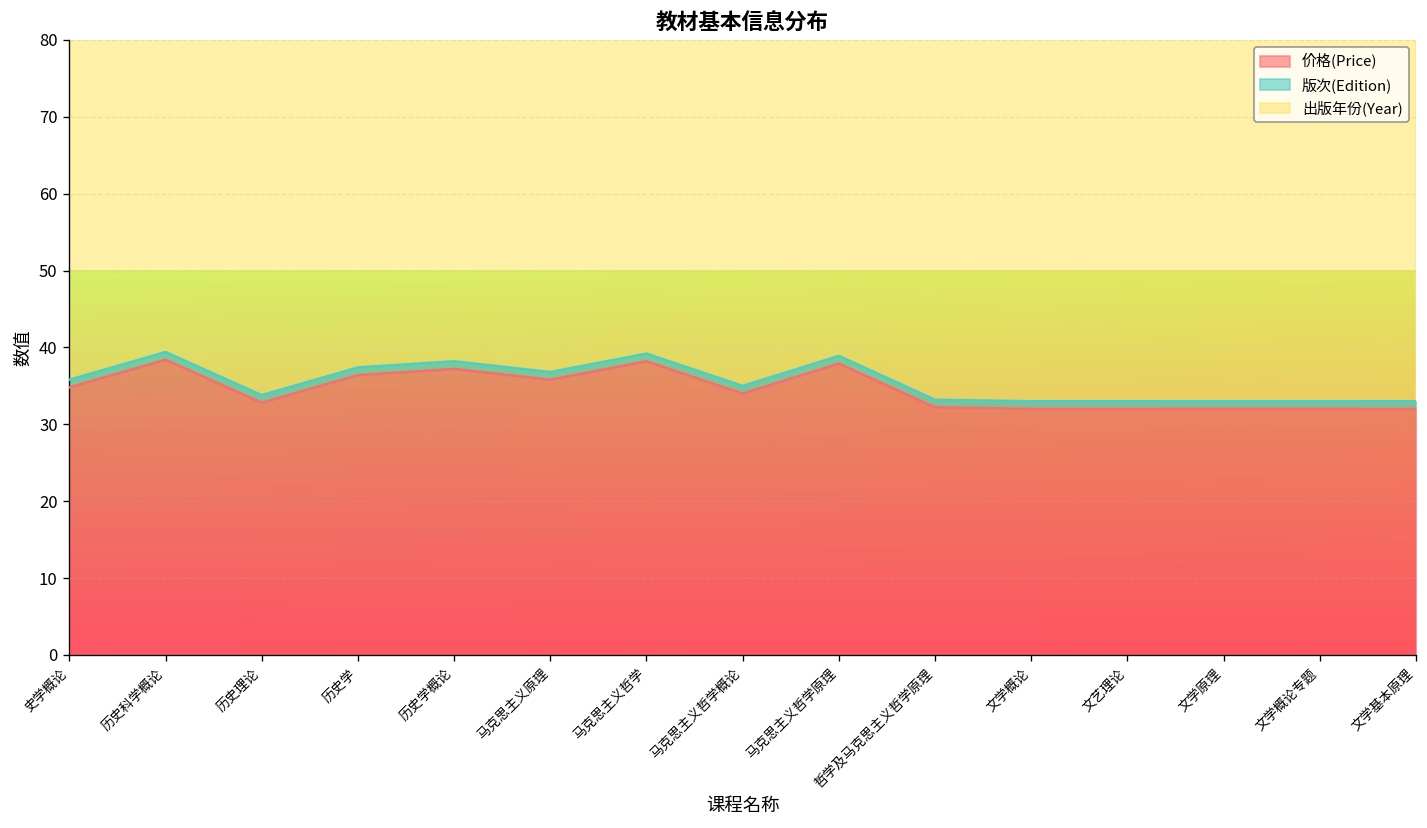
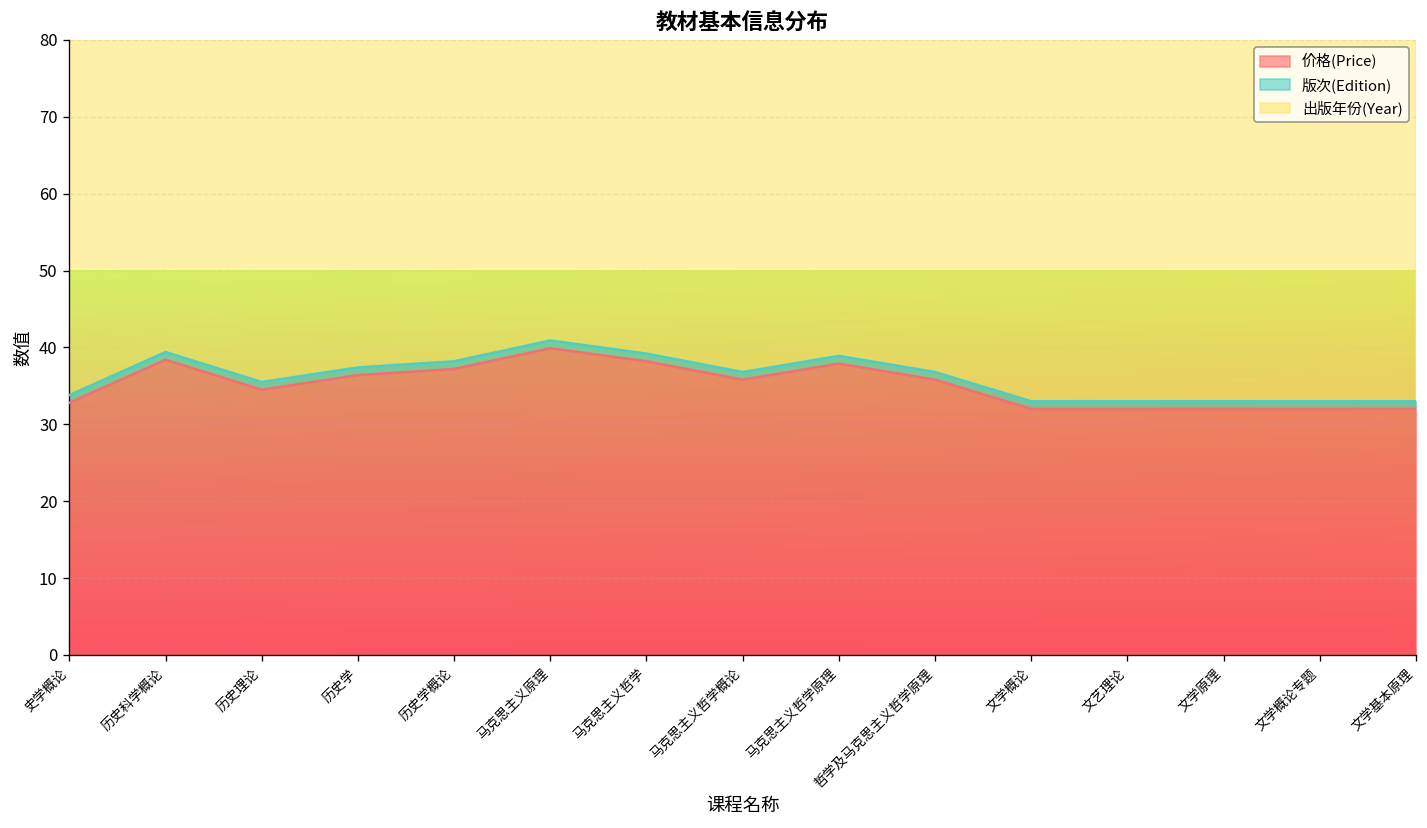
  {
    "价格(Price)": {
-     "史学概论": 35,
+     "史学概论": 33,
      "历史科学概论": 38,
-     "历史理论": 33,
+     "历史理论": 35,
      "历史学": 36,
      "历史学概论": 37,
-     "马克思主义原理": 36,
+     "马克思主义原理": 40,
      "马克思主义哲学": 38,
-     "马克思主义哲学概论": 34,
+     "马克思主义哲学概论": 36,
      "马克思主义哲学原理": 38,
-     "哲学及马克思主义哲学原理": 32,
+     "哲学及马克思主义哲学原理": 36,
      "文学概论": 32,
      "文艺理论": 32,
      "文学原理": 32,
      "文学概论专题": 32,
      "文学基本原理": 32
    },
    "版次(Edition)": {
      "史学概论": 1,
      "历史科学概论": 1,
      "历史理论": 1,
      "历史学": 1,
      "历史学概论": 1,
      "马克思主义原理": 1,
      "马克思主义哲学": 1,
      "马克思主义哲学概论": 1,
      "马克思主义哲学原理": 1,
      "哲学及马克思主义哲学原理": 1,
      "文学概论": 1,
      "文艺理论": 1,
      "文学原理": 1,
      "文学概论专题": 1,
      "文学基本原理": 1
    }
  }
